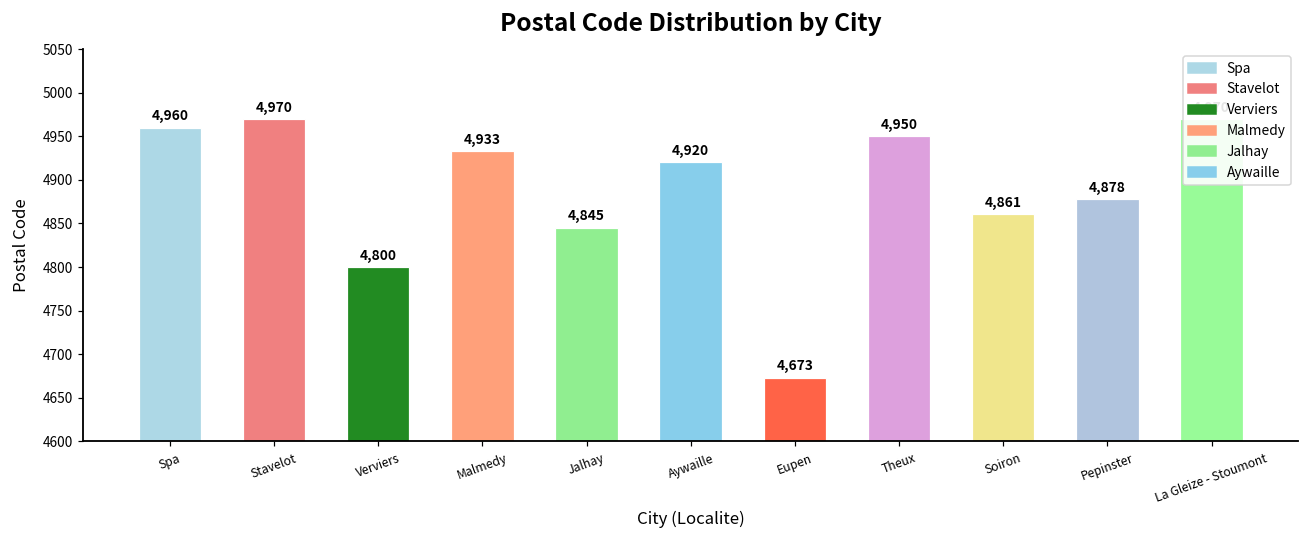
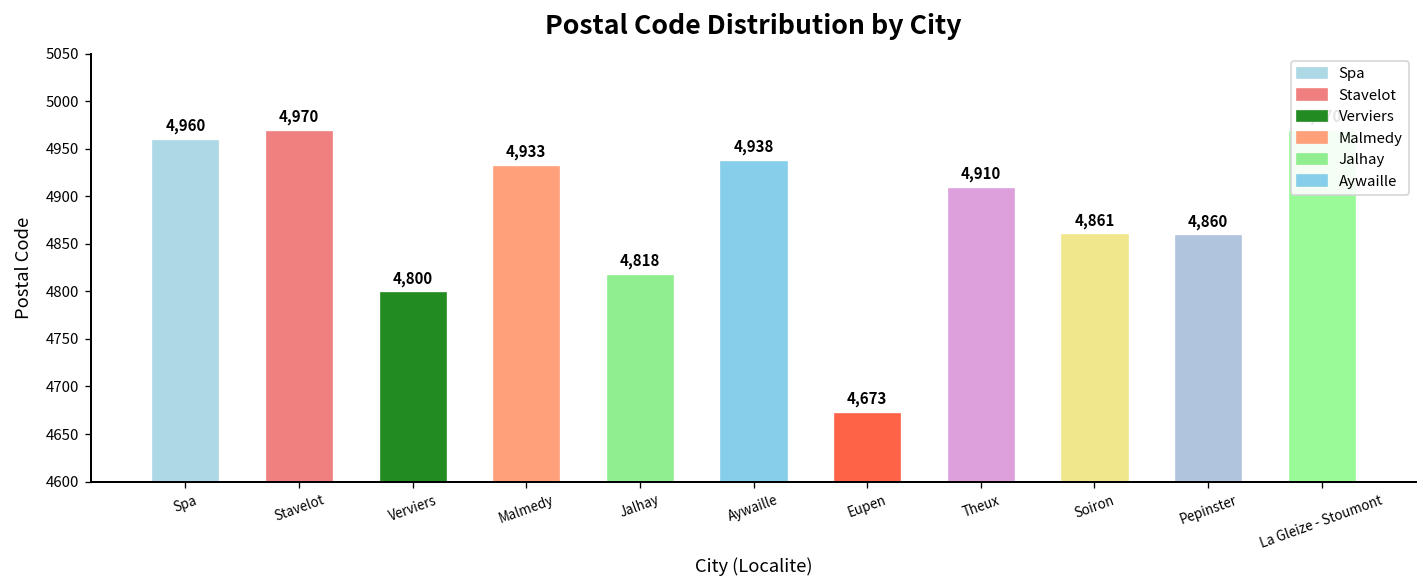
  {
    "Spa": "4,960",
    "Stavelot": "4,970",
    "Verviers": "4,800",
    "Malmedy": "4,933",
-   "Jalhay": "4,845",
-   "Aywaille": "4,920",
+   "Jalhay": "4,818",
+   "Aywaille": "4,938",
    "Eupen": "4,673",
-   "Theux": "4,950",
+   "Theux": "4,910",
    "Soiron": "4,861",
-   "Pepinster": "4,878"
+   "Pepinster": "4,860"
  }
